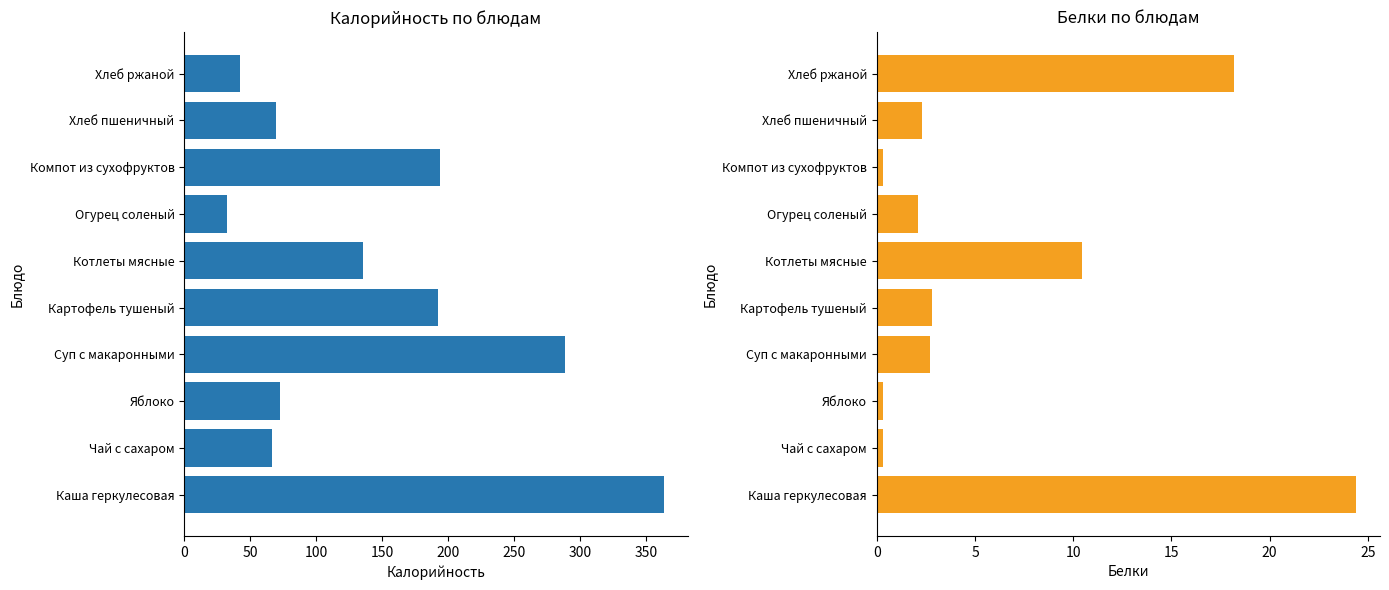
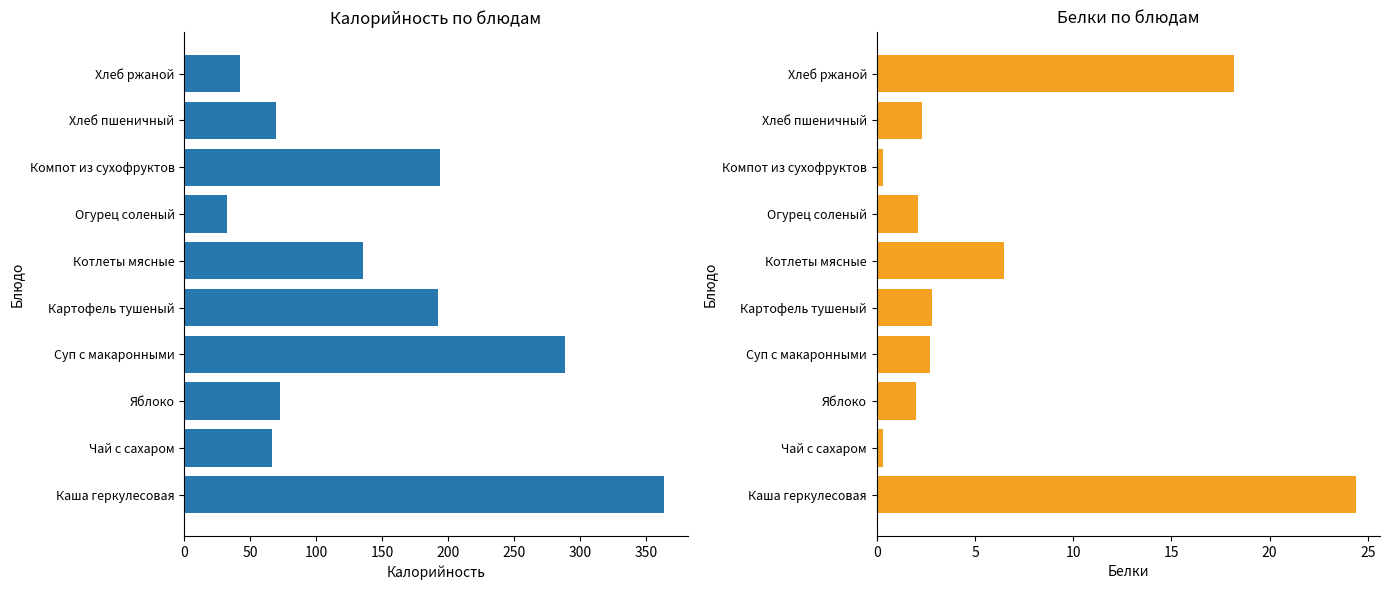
  {
    "Калорийность по блюдам": {
      "Хлеб ржаной": 42,
      "Хлеб пшеничный": 69,
      "Компот из сухофруктов": 194,
      "Огурец соленый": 32,
      "Котлеты мясные": 135,
      "Картофель тушеный": 192,
      "Суп с макаронными": 288,
      "Яблоко": 72,
      "Чай с сахаром": 66,
      "Каша геркулесовая": 363
    },
    "Белки по блюдам": {
      "Хлеб ржаной": 18.2,
      "Хлеб пшеничный": 2.3,
      "Компот из сухофруктов": 0.3,
      "Огурец соленый": 2.1,
-     "Котлеты мясные": 10.4,
+     "Котлеты мясные": 6.5,
      "Картофель тушеный": 2.8,
      "Суп с макаронными": 2.7,
-     "Яблоко": 0.3,
+     "Яблоко": 2.0,
      "Чай с сахаром": 0.3,
      "Каша геркулесовая": 24.4
    }
  }
